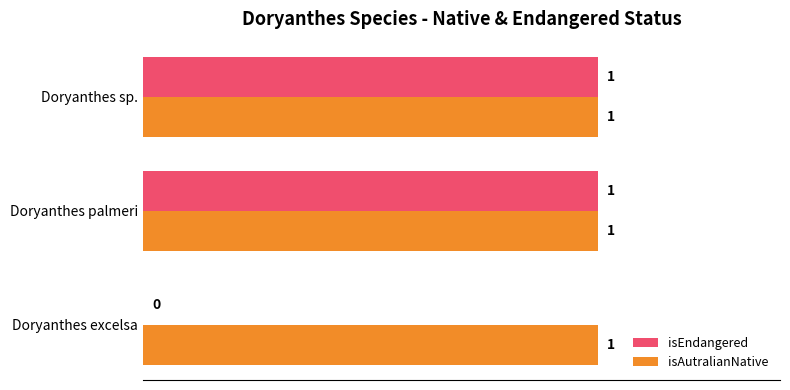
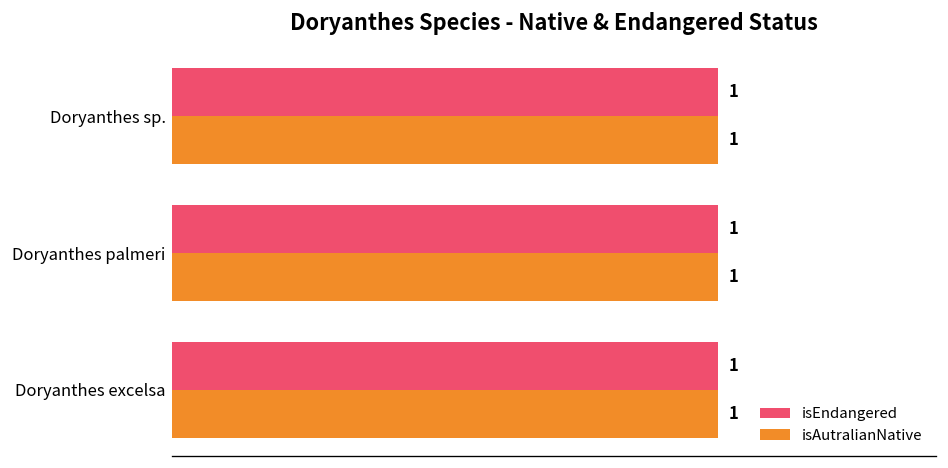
  {
    "isEndangered": {
      "Doryanthes sp.": 1,
      "Doryanthes palmeri": 1,
-     "Doryanthes excelsa": 0
+     "Doryanthes excelsa": 1
    },
    "isAutralianNative": {
      "Doryanthes sp.": 1,
      "Doryanthes palmeri": 1,
      "Doryanthes excelsa": 1
    }
  }
